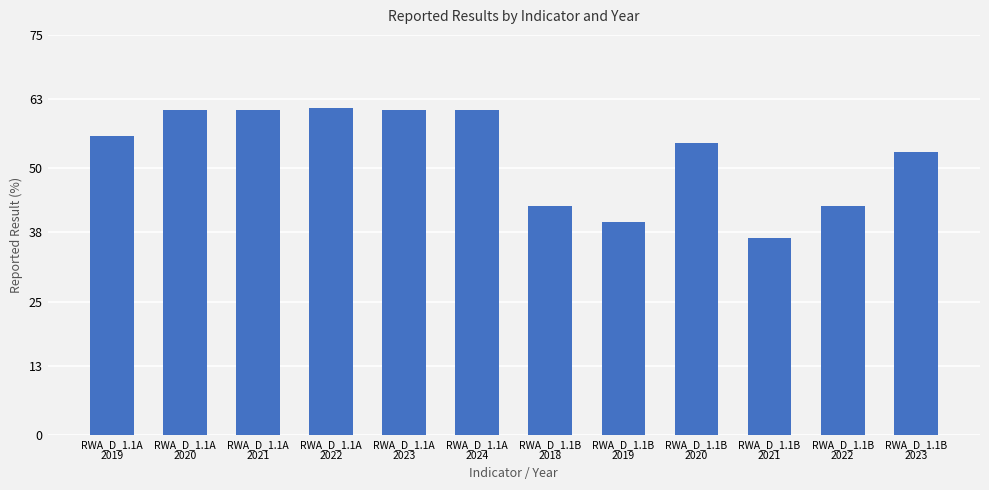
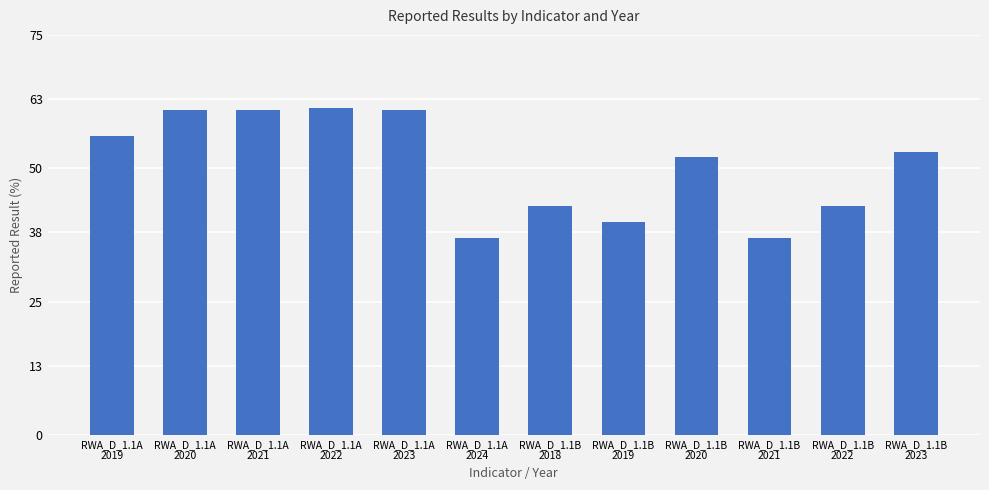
  {
    "RWA_D_1.1A 2019": 56,
    "RWA_D_1.1A 2020": 61,
    "RWA_D_1.1A 2021": 61,
    "RWA_D_1.1A 2022": 61,
    "RWA_D_1.1A 2023": 61,
-   "RWA_D_1.1A 2024": 61,
+   "RWA_D_1.1A 2024": 37,
    "RWA_D_1.1B 2018": 43,
    "RWA_D_1.1B 2019": 40,
-   "RWA_D_1.1B 2020": 55,
+   "RWA_D_1.1B 2020": 52,
    "RWA_D_1.1B 2021": 37,
    "RWA_D_1.1B 2022": 43,
    "RWA_D_1.1B 2023": 53
  }
